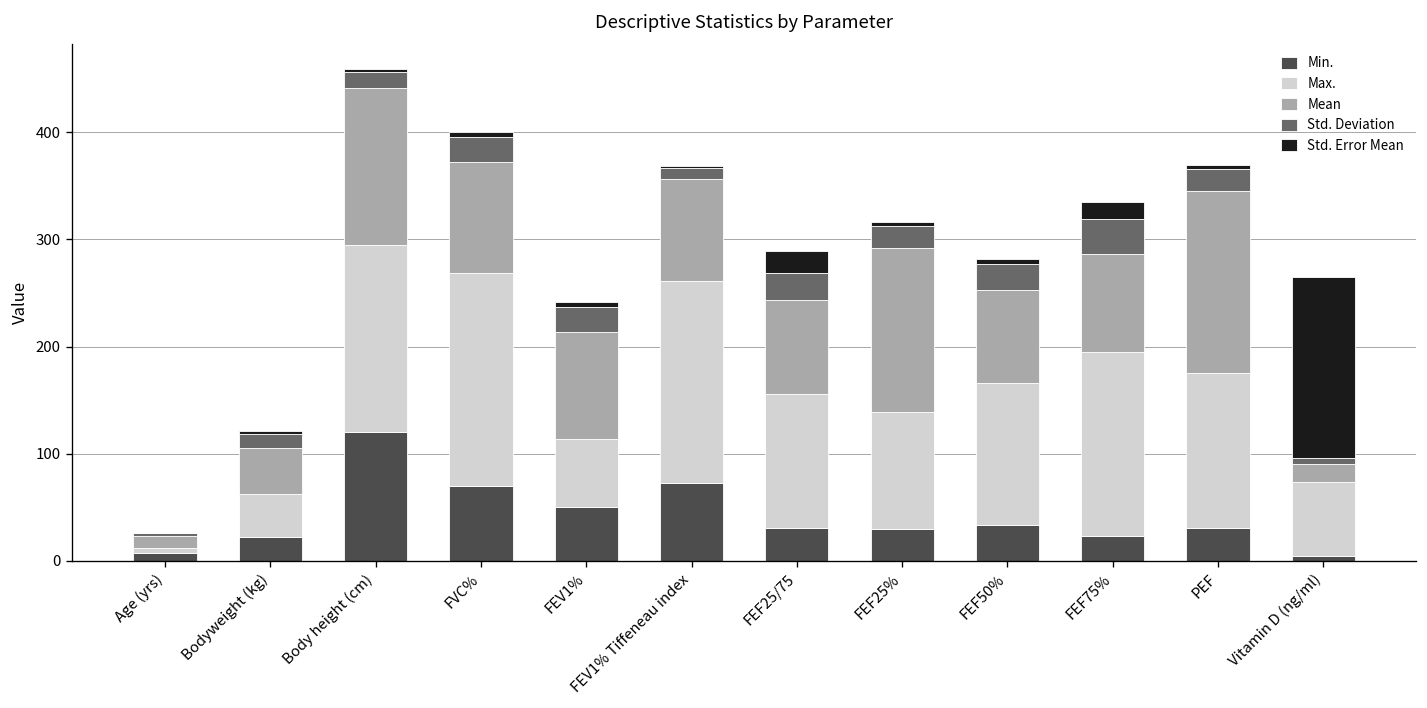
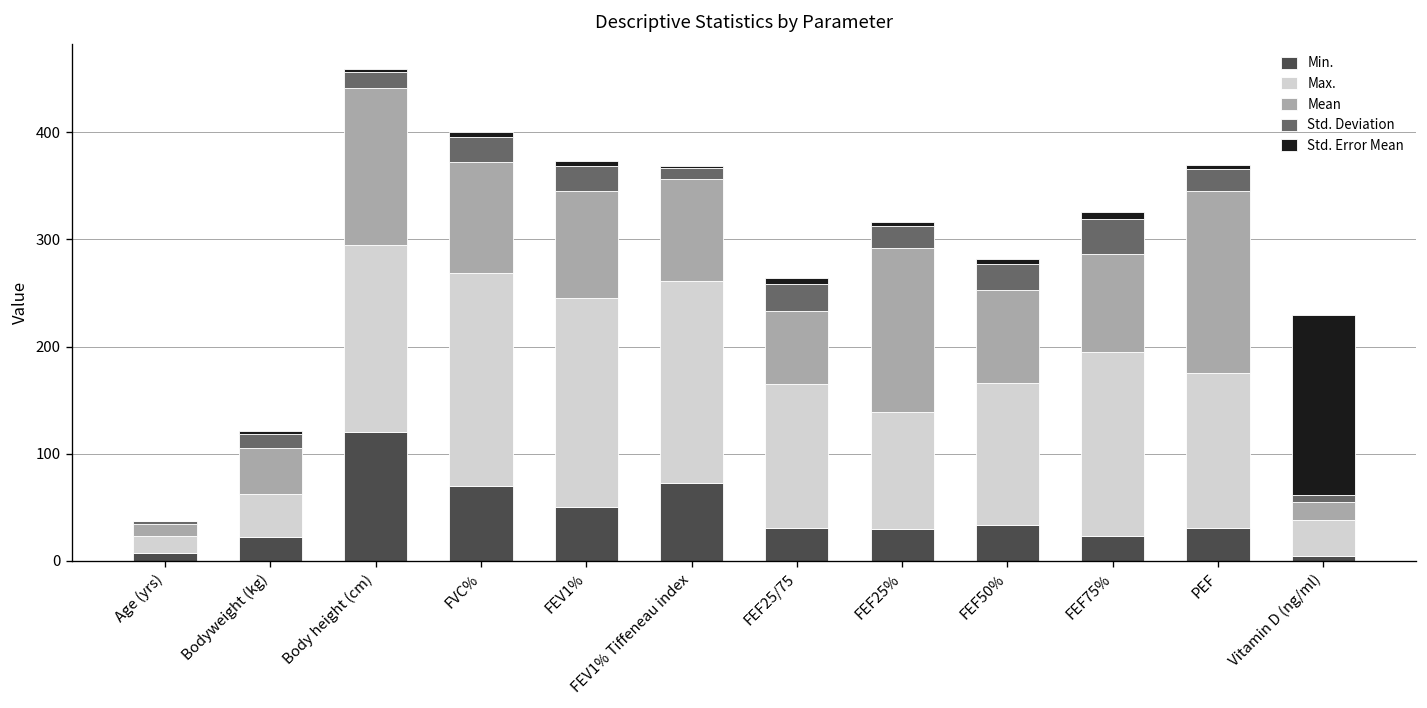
  {
    "Max.": {
-     "Age (yrs)": 10,
+     "Age (yrs)": 20,
      "Bodyweight (kg)": 40,
      "Body height (cm)": 180,
      "FVC%": 200,
-     "FEV1%": 60,
+     "FEV1%": 200,
      "FEV1% Tiffeneau index": 190,
-     "FEF25/75": 125,
+     "FEF25/75": 134,
      "FEF25%": 110,
      "FEF50%": 130,
      "FEF75%": 170,
      "PEF": 140,
-     "Vitamin D (ng/ml)": 70
+     "Vitamin D (ng/ml)": 30
    },
    "Mean": {
      "Age (yrs)": 10,
      "Bodyweight (kg)": 40,
      "Body height (cm)": 150,
      "FVC%": 100,
      "FEV1%": 100,
      "FEV1% Tiffeneau index": 90,
-     "FEF25/75": 90,
+     "FEF25/75": 70,
      "FEF25%": 150,
      "FEF50%": 90,
      "FEF75%": 90,
      "PEF": 170,
      "Vitamin D (ng/ml)": 20
    },
    "Std. Error Mean": {
      "Body height (cm)": 0,
      "FVC%": 0,
      "FEV1%": 0,
-     "FEF25/75": 20,
+     "FEF25/75": 0,
      "FEF25%": 0,
      "FEF50%": 0,
-     "FEF75%": 20,
+     "FEF75%": 10,
      "PEF": 0,
      "Vitamin D (ng/ml)": 170
    }
  }
